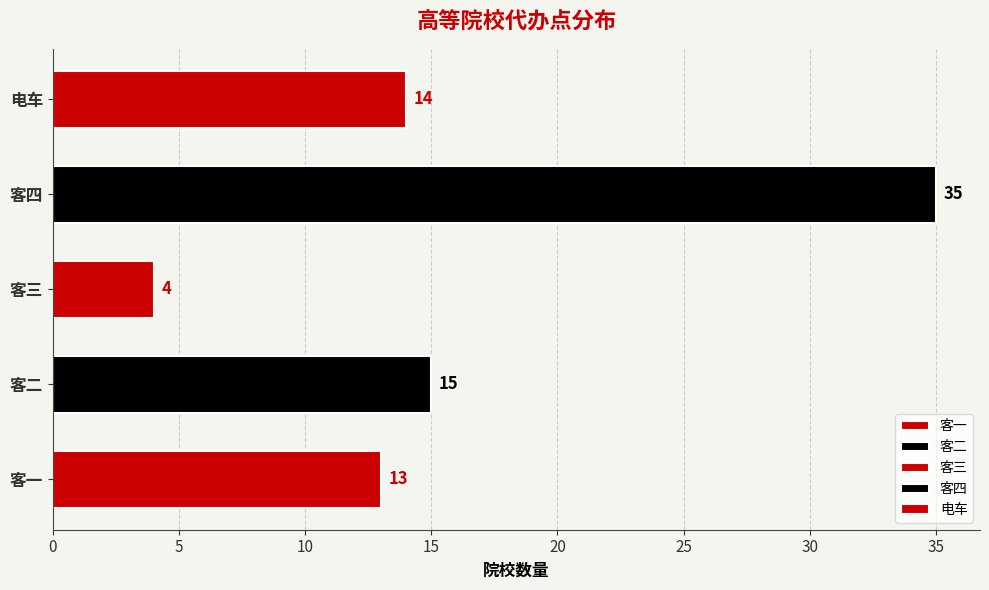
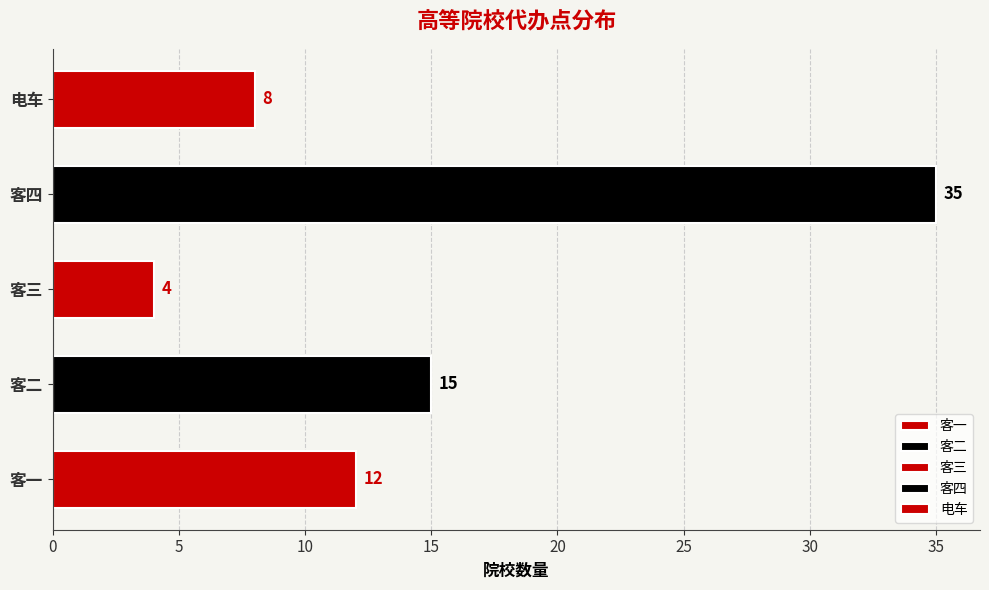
  {
-   "电车": 14,
+   "电车": 8,
    "客四": 35,
    "客三": 4,
    "客二": 15,
-   "客一": 13
+   "客一": 12
  }
